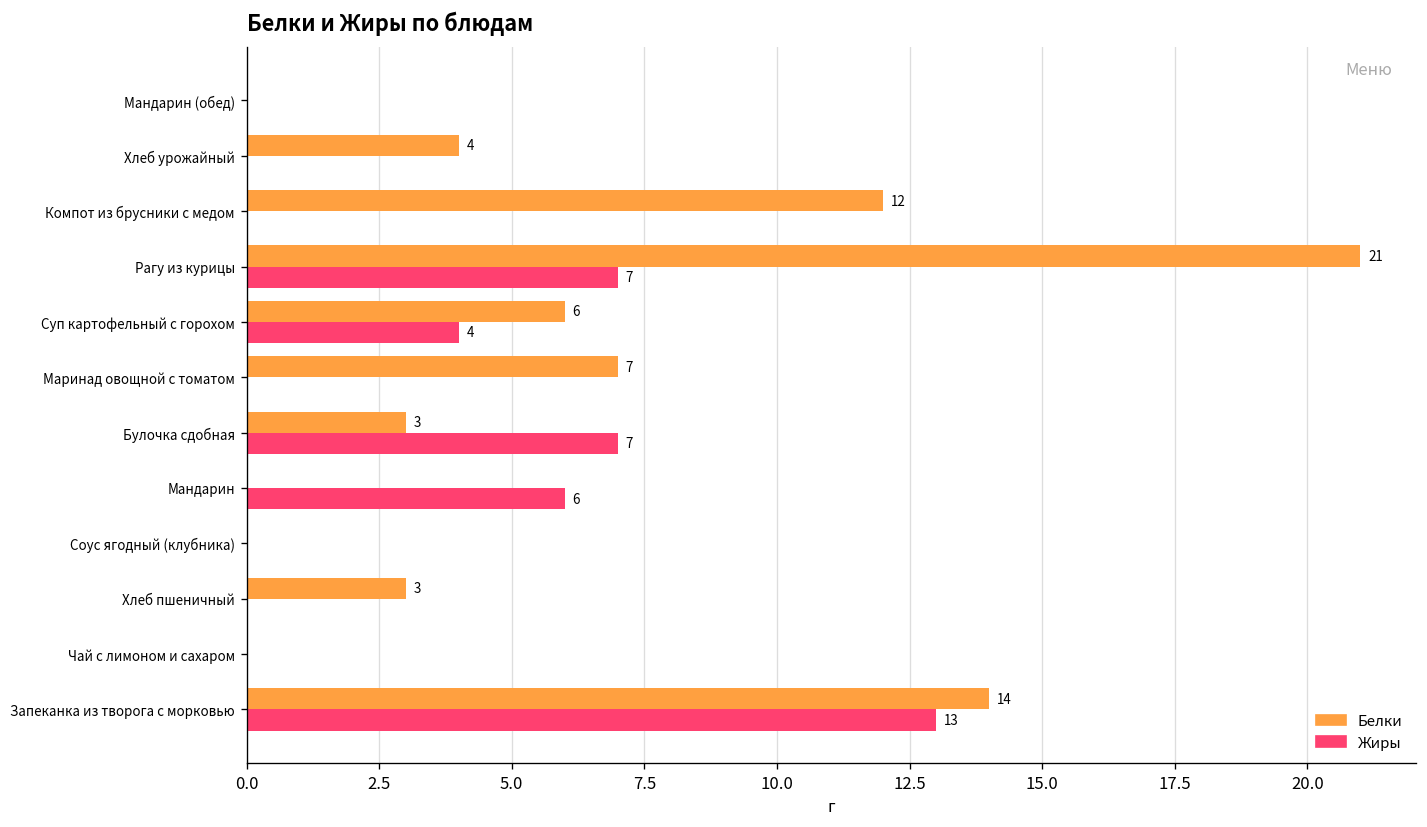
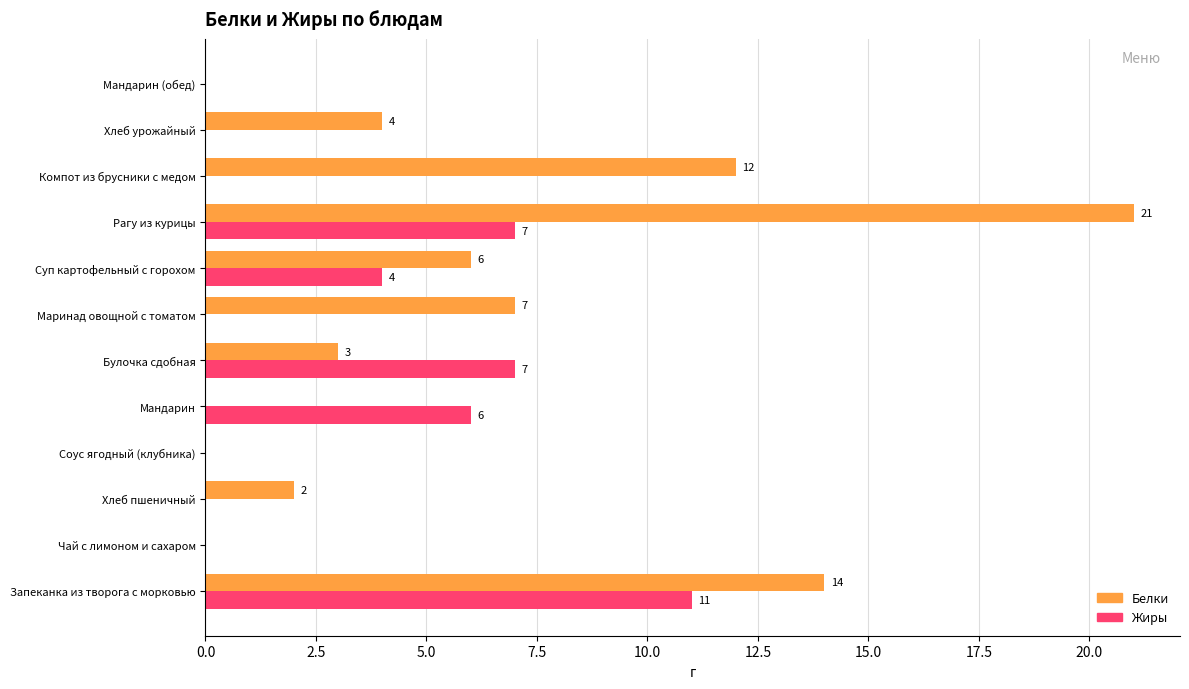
  {
    "Белки": {
      "Хлеб урожайный": 4,
      "Компот из брусники с медом": 12,
      "Рагу из курицы": 21,
      "Суп картофельный с горохом": 6,
      "Маринад овощной с томатом": 7,
      "Булочка сдобная": 3,
-     "Хлеб пшеничный": 3,
+     "Хлеб пшеничный": 2,
      "Запеканка из творога с морковью": 14
    },
    "Жиры": {
      "Рагу из курицы": 7,
      "Суп картофельный с горохом": 4,
      "Булочка сдобная": 7,
      "Мандарин": 6,
-     "Запеканка из творога с морковью": 13
+     "Запеканка из творога с морковью": 11
    }
  }
